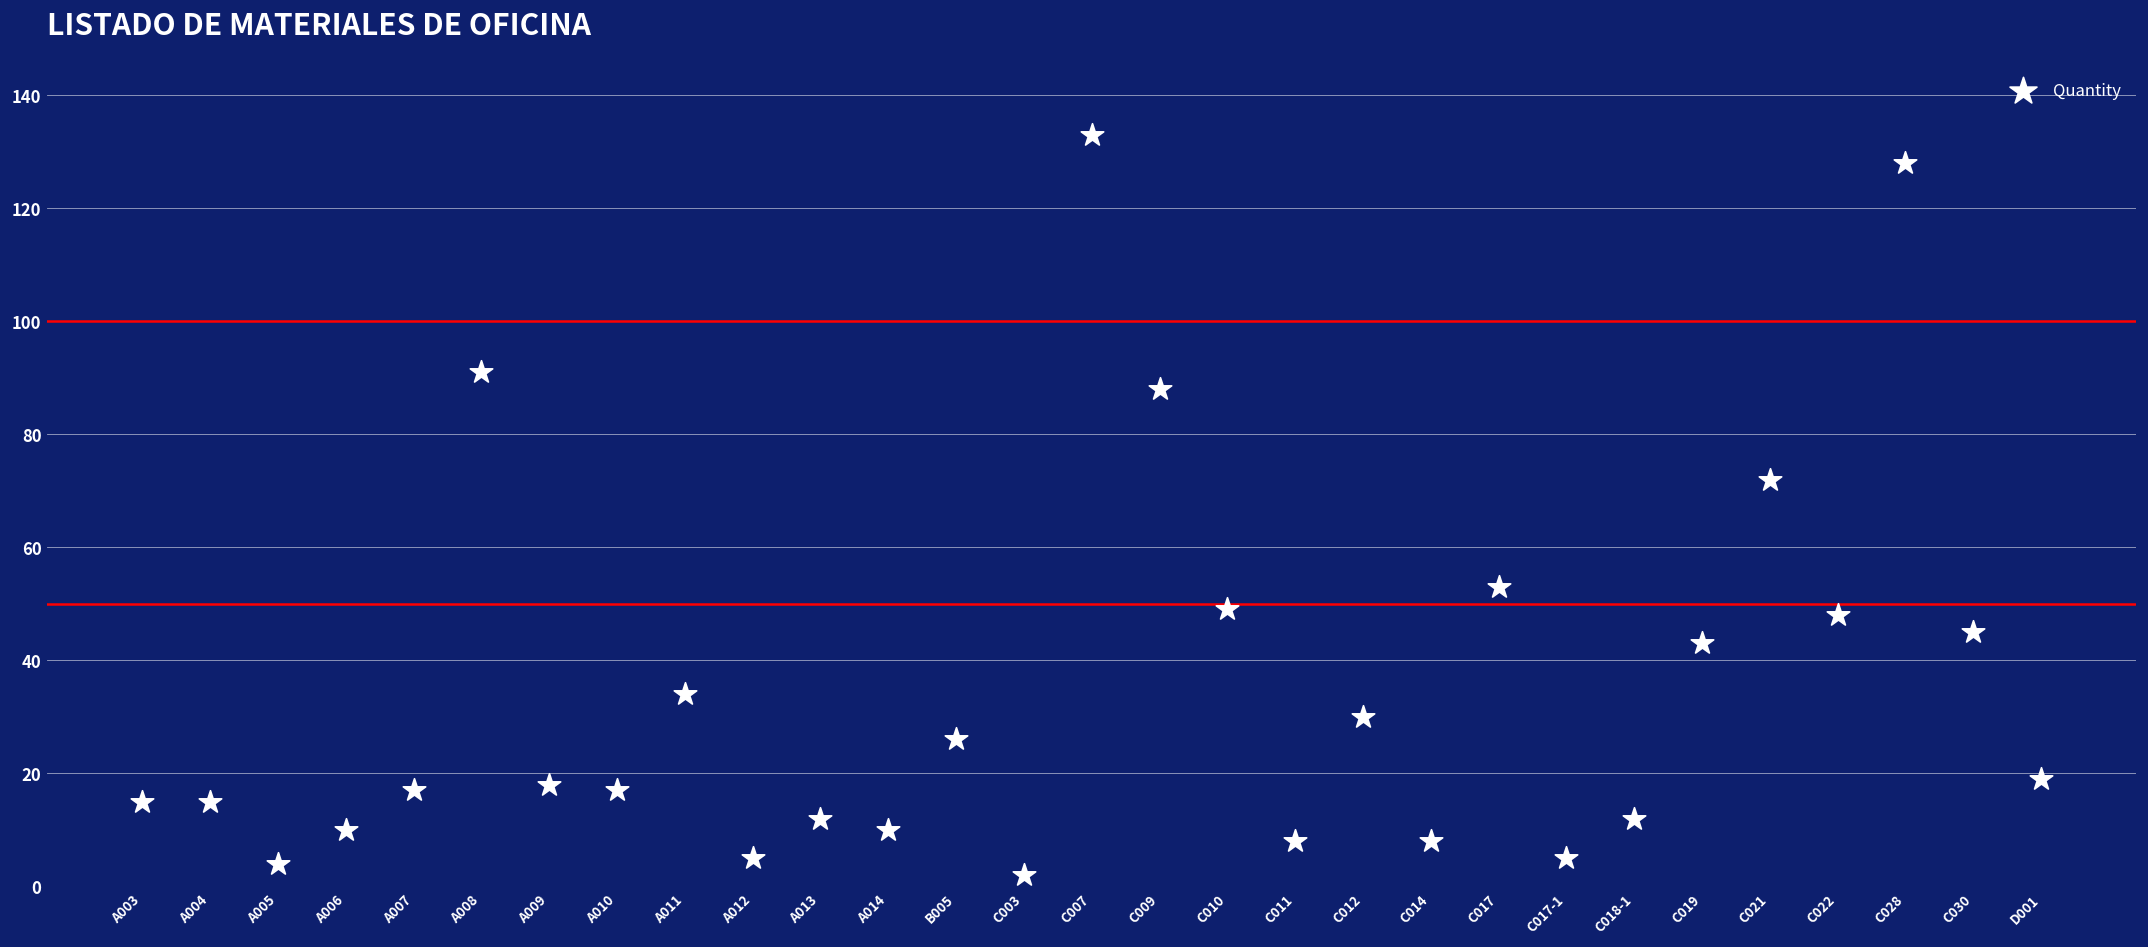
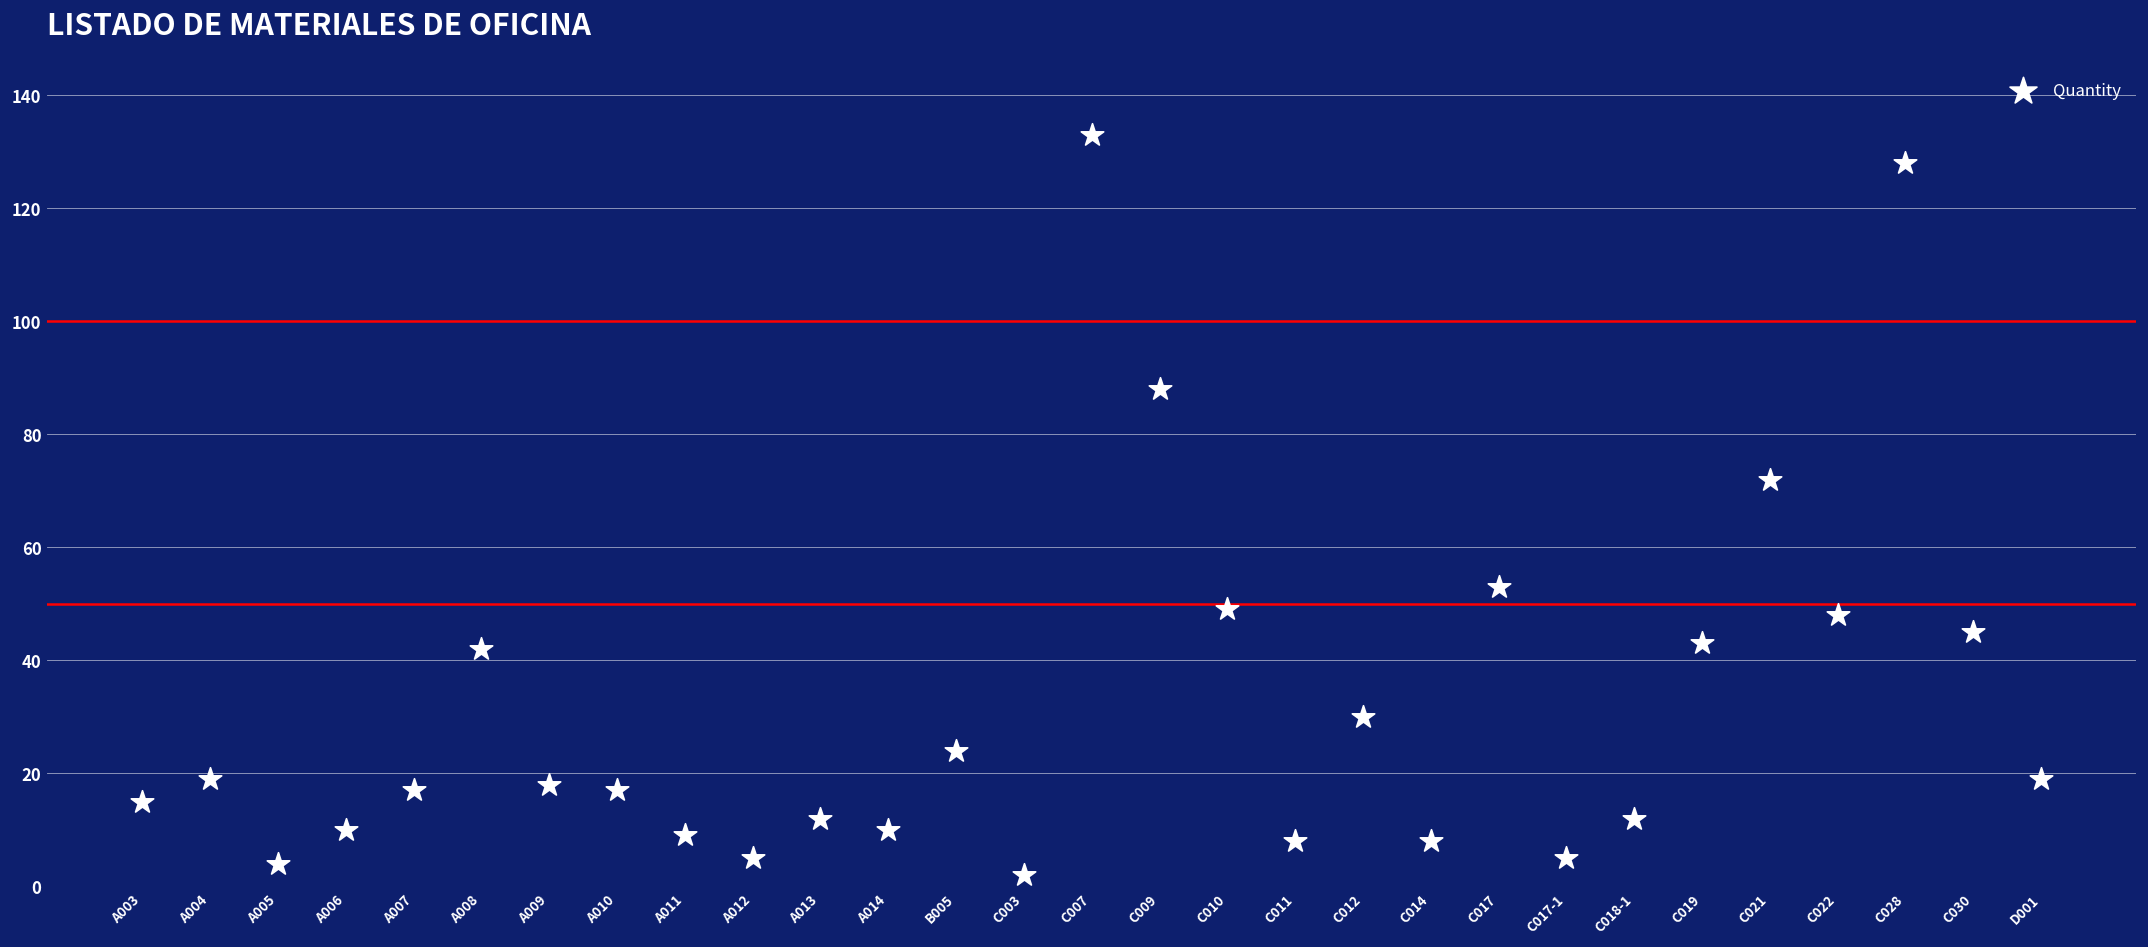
  {
-   "A004": 15,
-   "A008": 91,
-   "A011": 34,
-   "B005": 26
+   "A004": 19,
+   "A008": 42,
+   "A011": 9,
+   "B005": 24
  }
